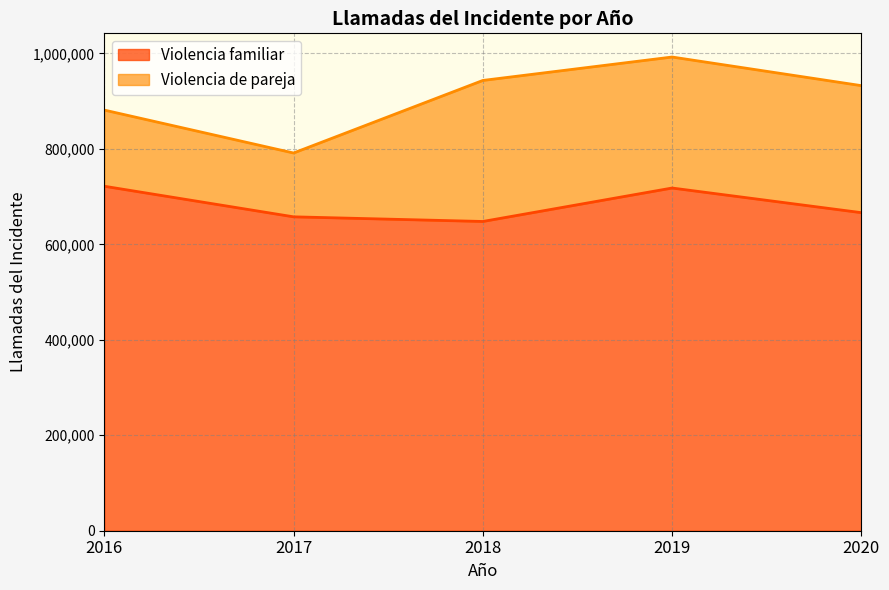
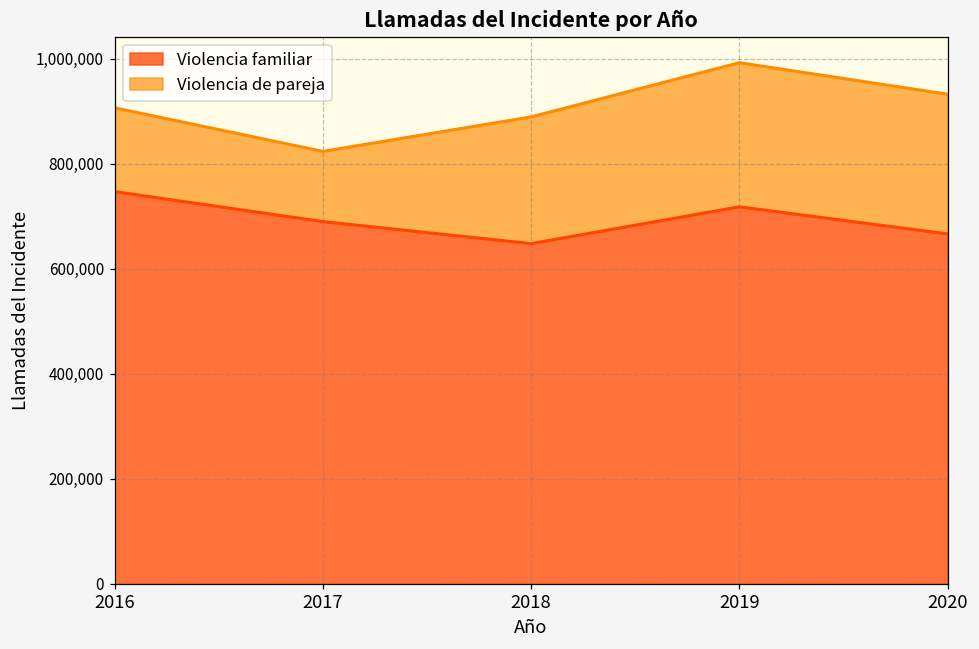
  {
    "Violencia familiar": {
-     "2016": "720,000",
-     "2017": "660,000",
+     "2016": "750,000",
+     "2017": "690,000",
      "2018": "650,000",
      "2019": "720,000",
      "2020": "670,000"
    },
    "Violencia de pareja": {
      "2016": "160,000",
      "2017": "130,000",
-     "2018": "300,000",
+     "2018": "240,000",
      "2019": "270,000",
      "2020": "270,000"
    }
  }
